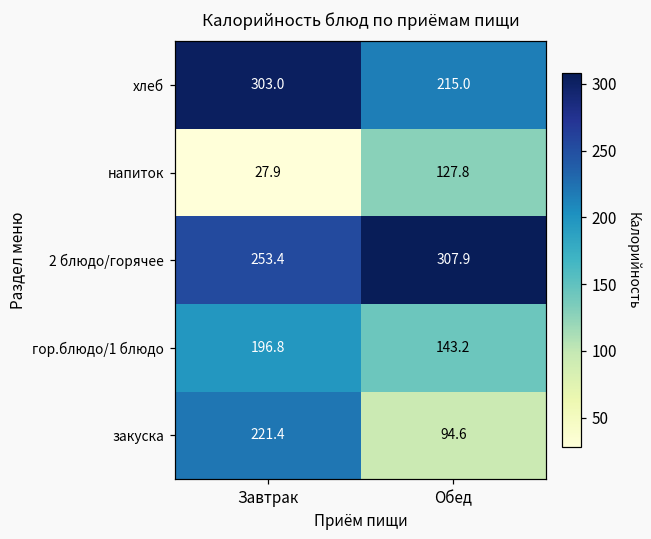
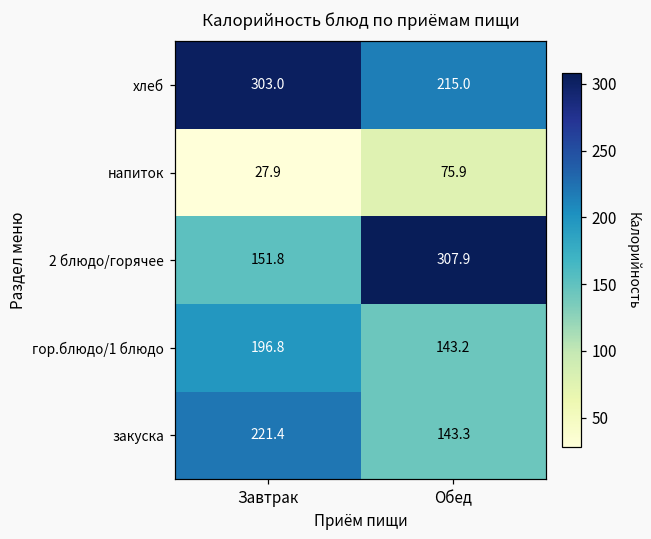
  {
    "хлеб": {
      "Завтрак": 303.0,
      "Обед": 215.0
    },
    "напиток": {
      "Завтрак": 27.9,
-     "Обед": 127.8
+     "Обед": 75.9
    },
    "2 блюдо/горячее": {
-     "Завтрак": 253.4,
+     "Завтрак": 151.8,
      "Обед": 307.9
    },
    "гор.блюдо/1 блюдо": {
      "Завтрак": 196.8,
      "Обед": 143.2
    },
    "закуска": {
      "Завтрак": 221.4,
-     "Обед": 94.6
+     "Обед": 143.3
    }
  }
